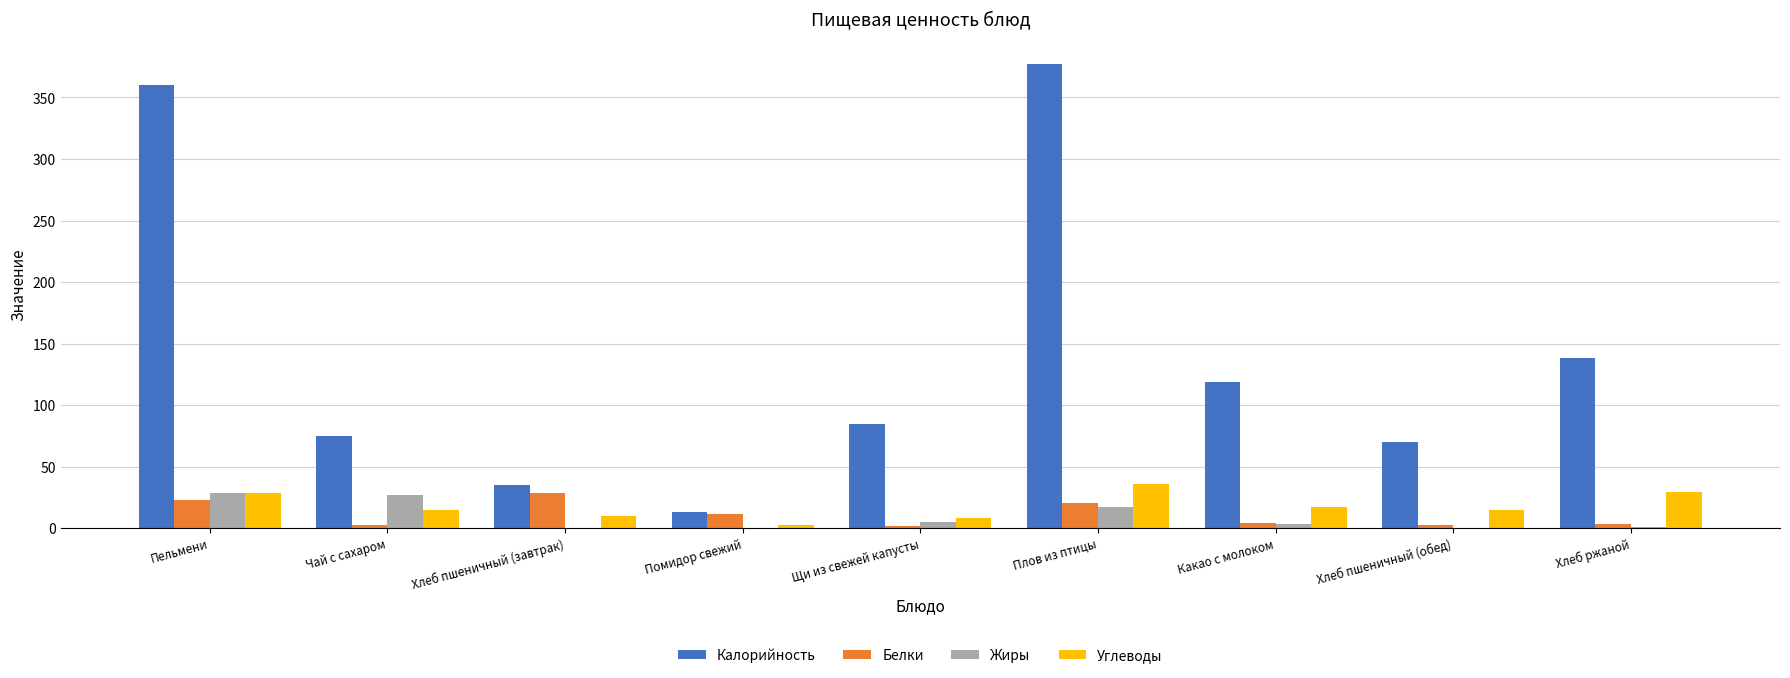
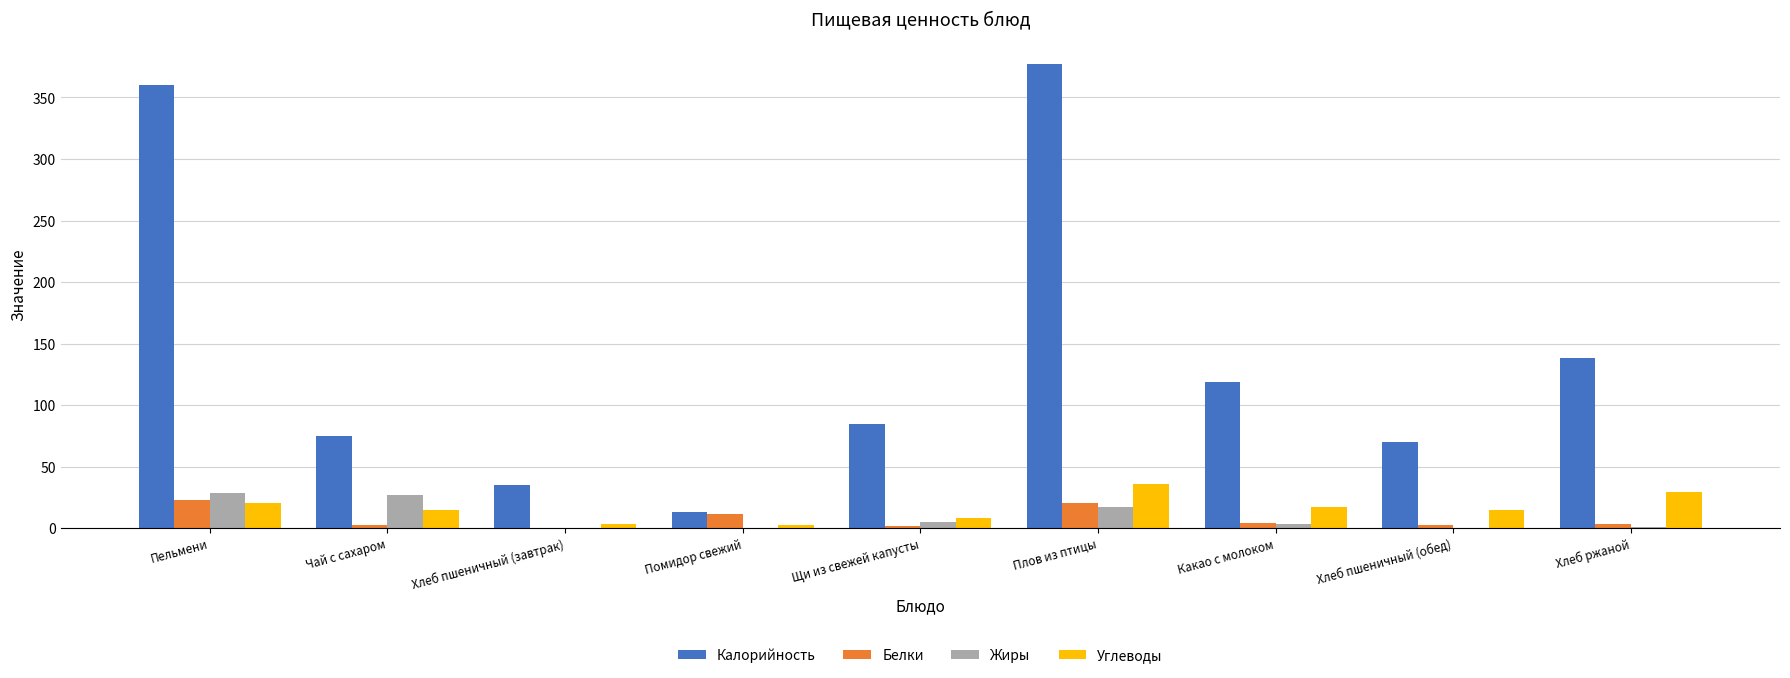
  {
    "Калорийность": {
      "Пельмени": 360,
      "Чай с сахаром": 75,
      "Хлеб пшеничный (завтрак)": 35,
      "Помидор свежий": 13,
      "Щи из свежей капусты": 85,
      "Плов из птицы": 377,
      "Какао с молоком": 119,
      "Хлеб пшеничный (обед)": 70,
      "Хлеб ржаной": 138
    },
    "Белки": {
      "Пельмени": 23,
      "Чай с сахаром": 2,
-     "Хлеб пшеничный (завтрак)": 29,
+     "Хлеб пшеничный (завтрак)": 0,
      "Помидор свежий": 12,
      "Плов из птицы": 20,
      "Какао с молоком": 4,
      "Хлеб пшеничный (обед)": 2,
      "Хлеб ржаной": 3
    },
    "Жиры": {
      "Пельмени": 29,
      "Чай с сахаром": 27,
      "Щи из свежей капусты": 5,
      "Плов из птицы": 17,
      "Какао с молоком": 4
    },
    "Углеводы": {
-     "Пельмени": 29,
+     "Пельмени": 21,
      "Чай с сахаром": 15,
-     "Хлеб пшеничный (завтрак)": 10,
+     "Хлеб пшеничный (завтрак)": 3,
      "Помидор свежий": 2,
      "Щи из свежей капусты": 8,
      "Плов из птицы": 36,
      "Какао с молоком": 18,
      "Хлеб пшеничный (обед)": 14,
      "Хлеб ржаной": 30
    }
  }
